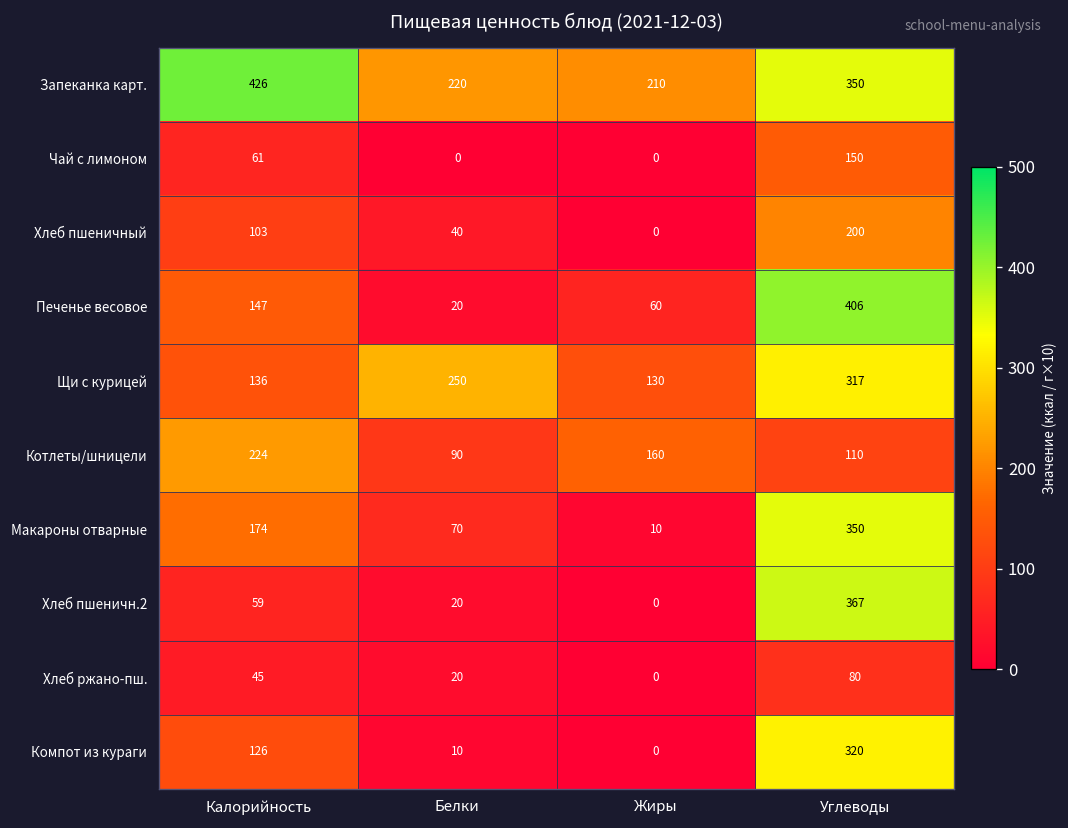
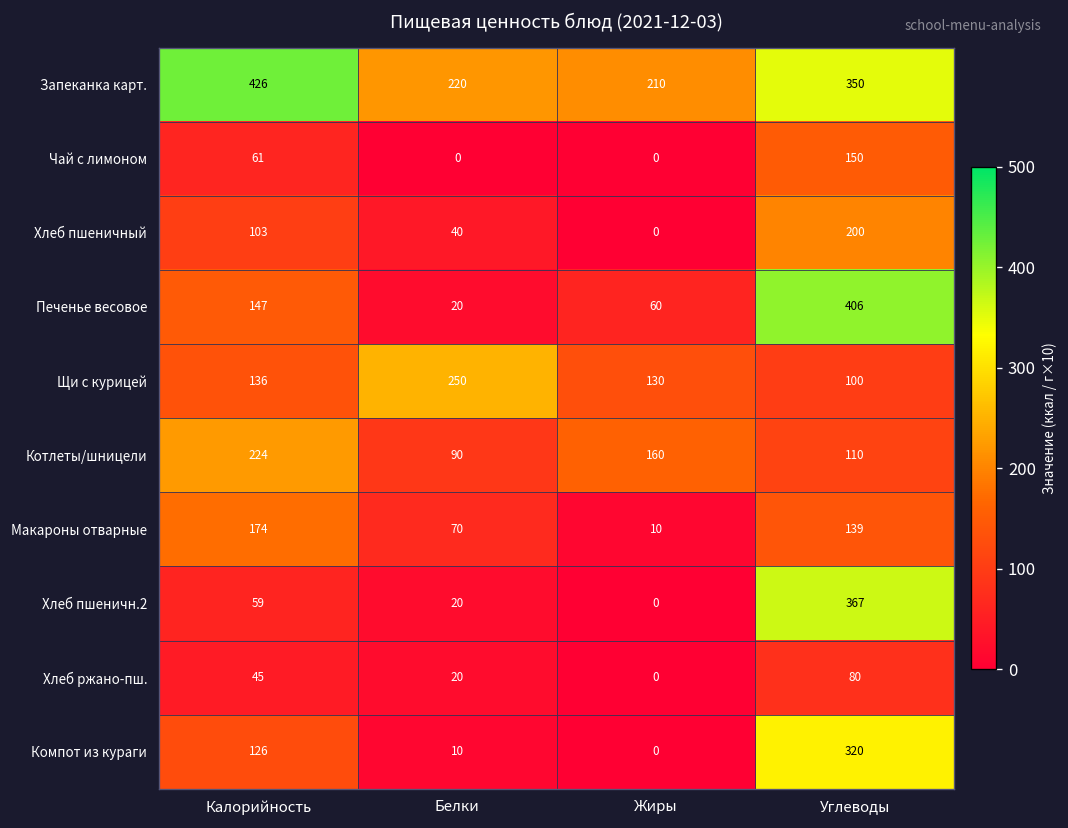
  {
    "Запеканка карт.": {
      "Калорийность": 426,
      "Белки": 220,
      "Жиры": 210,
      "Углеводы": 350
    },
    "Чай с лимоном": {
      "Калорийность": 61,
      "Белки": 0,
      "Жиры": 0,
      "Углеводы": 150
    },
    "Хлеб пшеничный": {
      "Калорийность": 103,
      "Белки": 40,
      "Жиры": 0,
      "Углеводы": 200
    },
    "Печенье весовое": {
      "Калорийность": 147,
      "Белки": 20,
      "Жиры": 60,
      "Углеводы": 406
    },
    "Щи с курицей": {
      "Калорийность": 136,
      "Белки": 250,
      "Жиры": 130,
-     "Углеводы": 317
+     "Углеводы": 100
    },
    "Котлеты/шницели": {
      "Калорийность": 224,
      "Белки": 90,
      "Жиры": 160,
      "Углеводы": 110
    },
    "Макароны отварные": {
      "Калорийность": 174,
      "Белки": 70,
      "Жиры": 10,
-     "Углеводы": 350
+     "Углеводы": 139
    },
    "Хлеб пшеничн.2": {
      "Калорийность": 59,
      "Белки": 20,
      "Жиры": 0,
      "Углеводы": 367
    },
    "Хлеб ржано-пш.": {
      "Калорийность": 45,
      "Белки": 20,
      "Жиры": 0,
      "Углеводы": 80
    },
    "Компот из кураги": {
      "Калорийность": 126,
      "Белки": 10,
      "Жиры": 0,
      "Углеводы": 320
    }
  }
